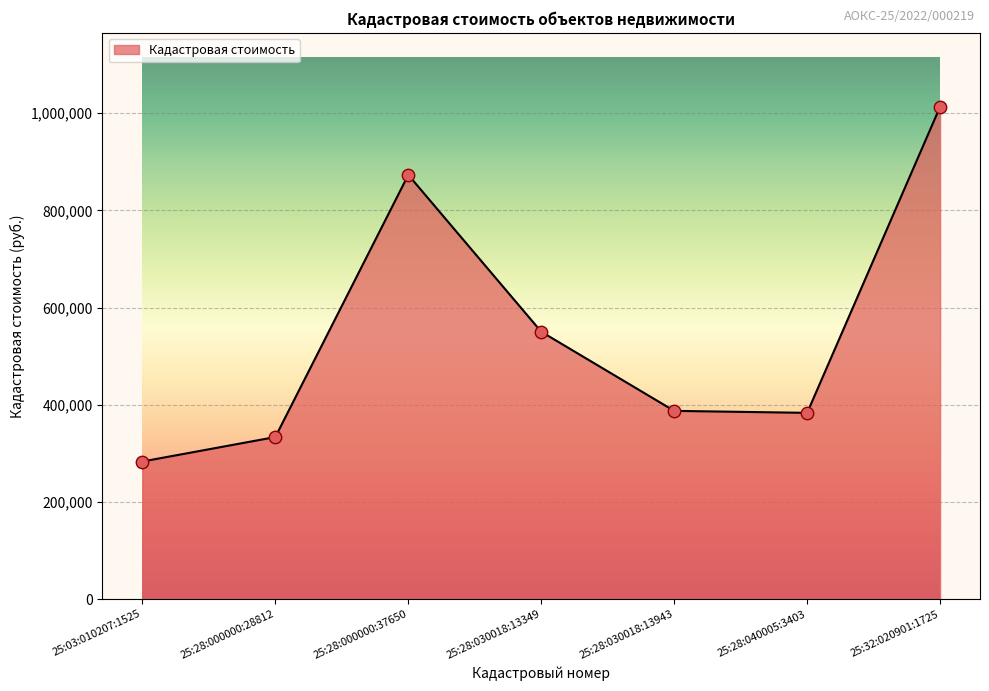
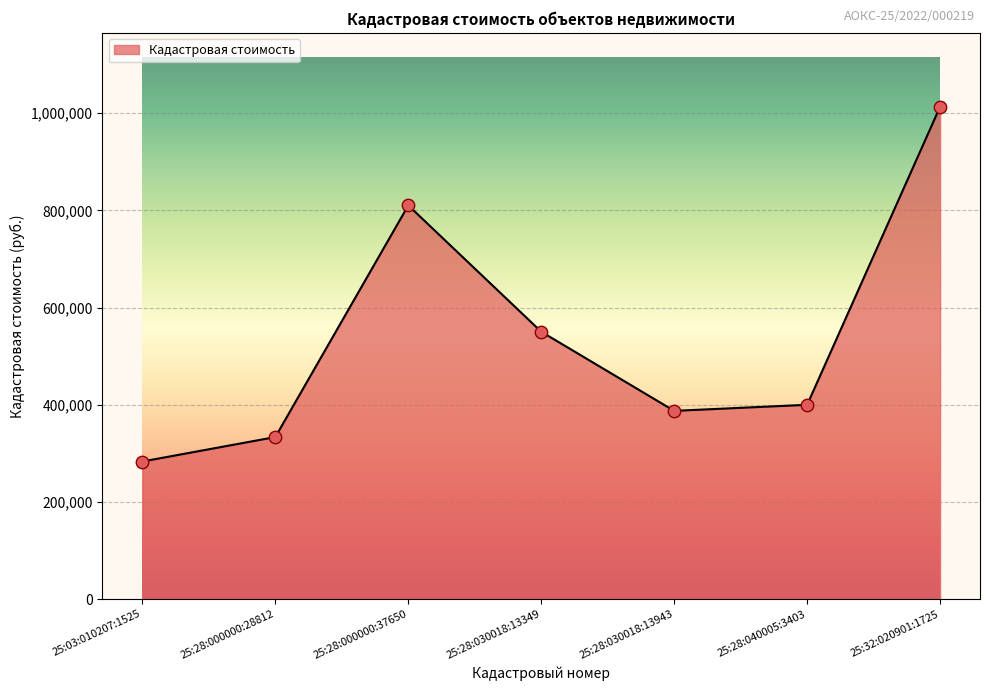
  {
    "25:03:010207:1525": "280,000",
    "25:28:000000:28812": "330,000",
-   "25:28:000000:37650": "870,000",
+   "25:28:000000:37650": "810,000",
    "25:28:030018:13349": "550,000",
    "25:28:030018:13943": "390,000",
-   "25:28:040005:3403": "380,000",
+   "25:28:040005:3403": "400,000",
    "25:32:020901:1725": "1,010,000"
  }
